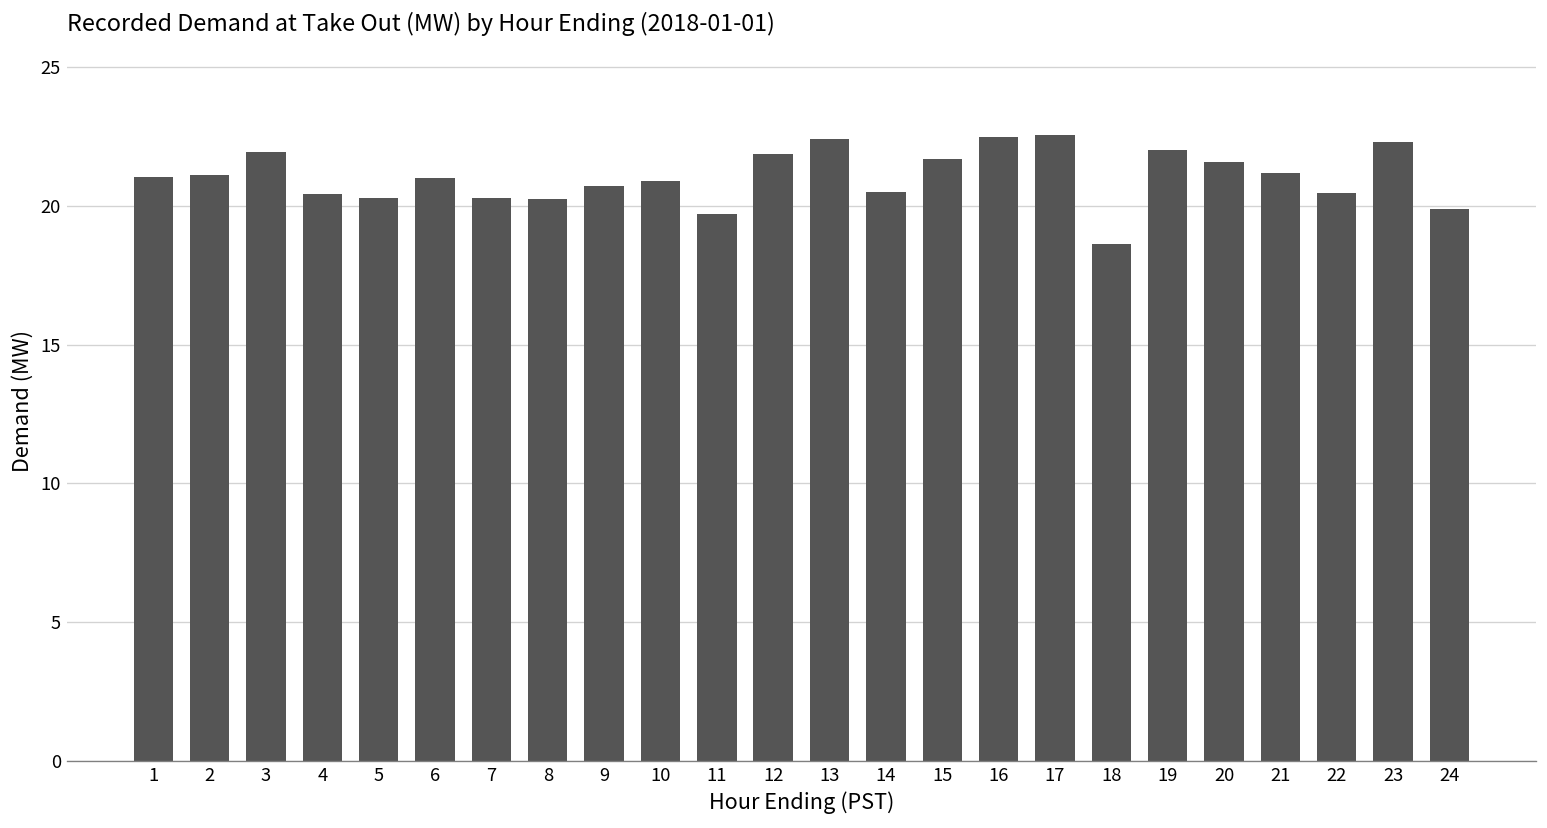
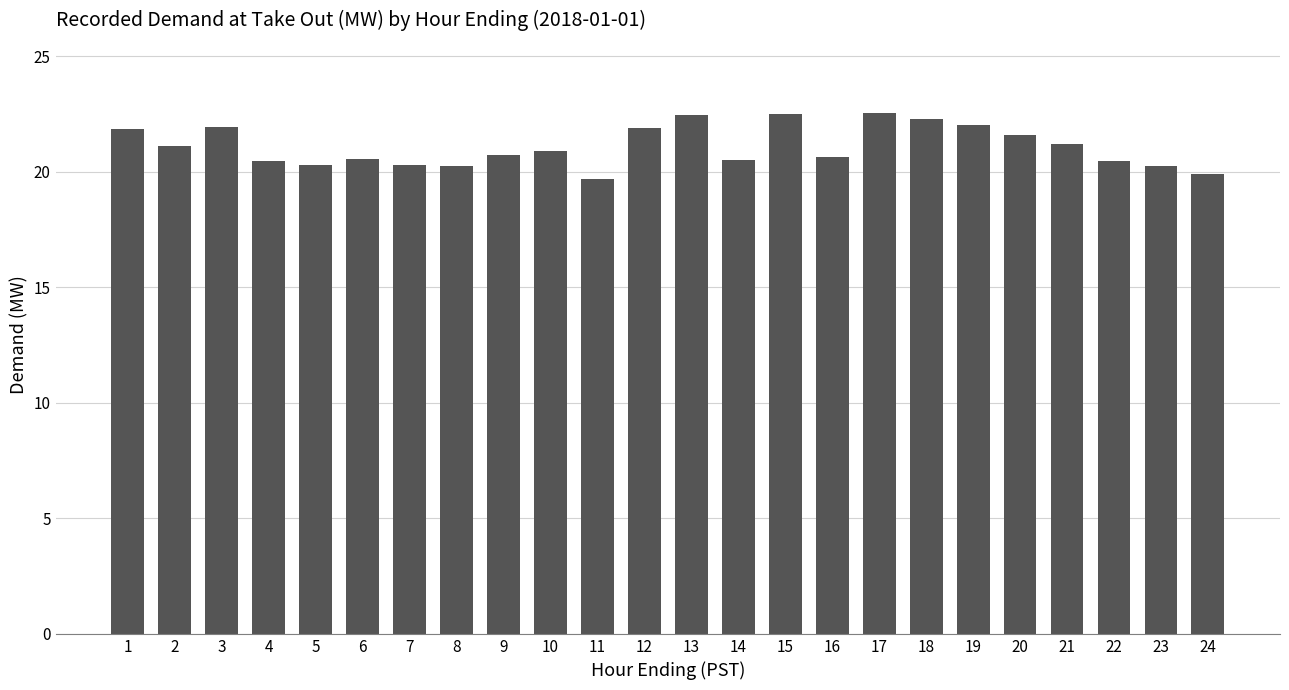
  {
-   "1": 21.0,
+   "1": 21.9,
    "2": 21.1,
    "3": 21.9,
    "4": 20.5,
    "5": 20.3,
-   "6": 21.0,
+   "6": 20.5,
    "7": 20.3,
    "8": 20.2,
    "9": 20.7,
    "10": 20.9,
    "11": 19.7,
    "12": 21.9,
    "13": 22.4,
    "14": 20.5,
-   "15": 21.7,
-   "16": 22.5,
+   "15": 22.5,
+   "16": 20.7,
    "17": 22.6,
-   "18": 18.6,
+   "18": 22.3,
    "19": 22.0,
    "20": 21.6,
    "21": 21.2,
    "22": 20.5,
-   "23": 22.3,
+   "23": 20.2,
    "24": 19.9
  }
